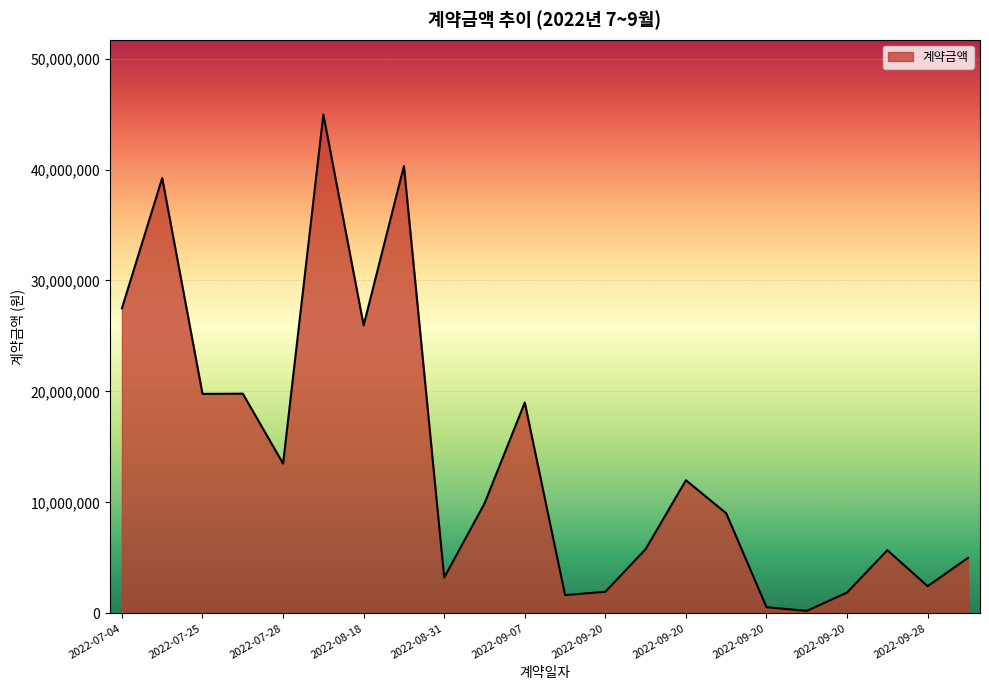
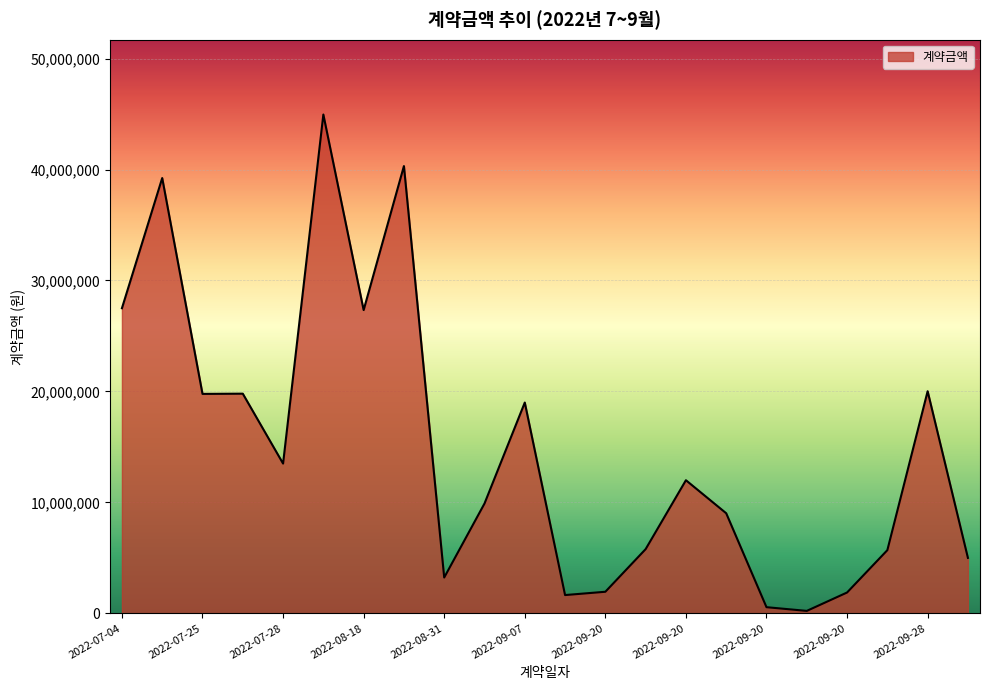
  {
    "2022-07-04": "27,500,000",
    "2022-07-28": "13,500,000",
-   "2022-08-18": "26,000,000",
+   "2022-08-18": "27,300,000",
    "2022-08-31": "3,200,000",
-   "2022-09-28": "2,400,000"
+   "2022-09-28": "20,000,000"
  }
